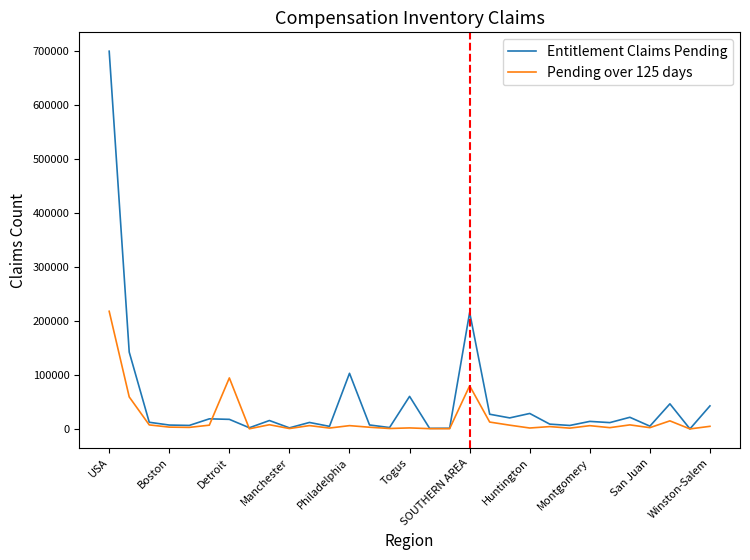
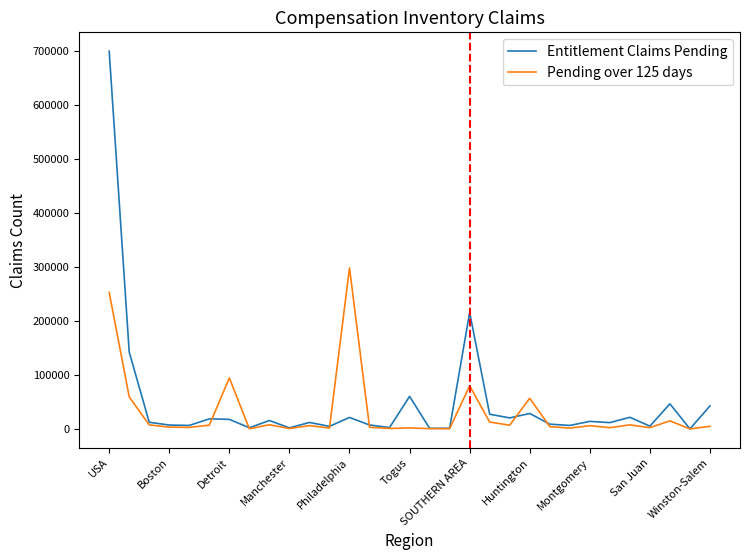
  {
    "Entitlement Claims Pending": {
      "USA": 700000,
      "Detroit": 20000,
-     "Philadelphia": 100000,
+     "Philadelphia": 20000,
      "Togus": 60000,
      "SOUTHERN AREA": 220000,
      "Huntington": 30000,
      "Montgomery": 10000,
      "Winston-Salem": 40000
    },
    "Pending over 125 days": {
-     "USA": 220000,
+     "USA": 250000,
      "Detroit": 90000,
-     "Philadelphia": 10000,
+     "Philadelphia": 300000,
      "Togus": 0,
      "SOUTHERN AREA": 80000,
-     "Huntington": 0,
+     "Huntington": 60000,
      "Montgomery": 10000,
      "Winston-Salem": 0
    }
  }
